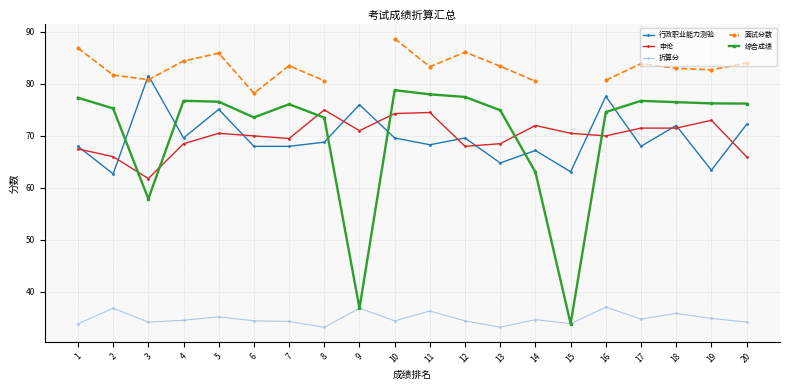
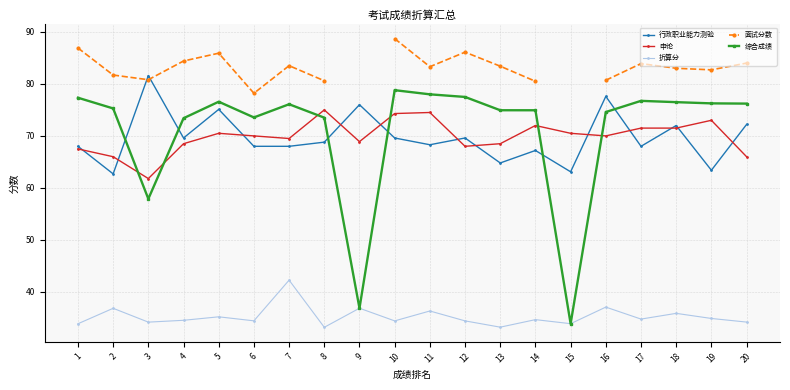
  {
    "行政职业能力测验": {
      "1": 68,
      "2": 63,
      "3": 82,
      "4": 70,
      "5": 75,
      "6": 68,
      "7": 68,
      "8": 69,
      "9": 76,
      "10": 70,
      "11": 68,
      "12": 70,
      "13": 65,
      "14": 67,
      "15": 63,
      "16": 78,
      "17": 68,
      "18": 72,
      "19": 63,
      "20": 72
    },
    "申论": {
      "1": 68,
      "2": 66,
      "3": 62,
      "4": 69,
      "5": 71,
      "6": 70,
      "7": 70,
      "8": 75,
-     "9": 71,
+     "9": 69,
      "10": 74,
      "11": 75,
      "12": 68,
      "13": 69,
      "14": 72,
      "15": 71,
      "16": 70,
      "17": 72,
      "18": 72,
      "19": 73,
      "20": 66
    },
    "折算分": {
      "1": 34,
      "2": 37,
      "3": 34,
      "4": 35,
      "5": 35,
      "6": 34,
-     "7": 34,
+     "7": 42,
      "8": 33,
      "10": 34,
      "11": 36,
      "12": 34,
      "13": 33,
      "14": 35,
      "16": 37,
      "17": 35,
      "18": 36,
      "19": 35,
      "20": 34
    },
    "面试分数": {
      "1": 87,
      "2": 82,
      "3": 81,
      "4": 84,
      "5": 86,
      "6": 78,
      "7": 84,
      "8": 81,
      "10": 89,
      "11": 83,
      "12": 86,
      "13": 83,
      "14": 81,
      "16": 81,
      "18": 83,
      "19": 83
    },
    "综合成绩": {
      "1": 77,
      "2": 75,
      "3": 58,
-     "4": 77,
+     "4": 73,
      "5": 77,
      "6": 74,
      "7": 76,
      "8": 74,
      "10": 79,
      "11": 78,
      "12": 77,
      "13": 75,
-     "14": 63,
+     "14": 75,
      "16": 75,
      "17": 77,
      "18": 76,
      "19": 76,
      "20": 76
    }
  }
